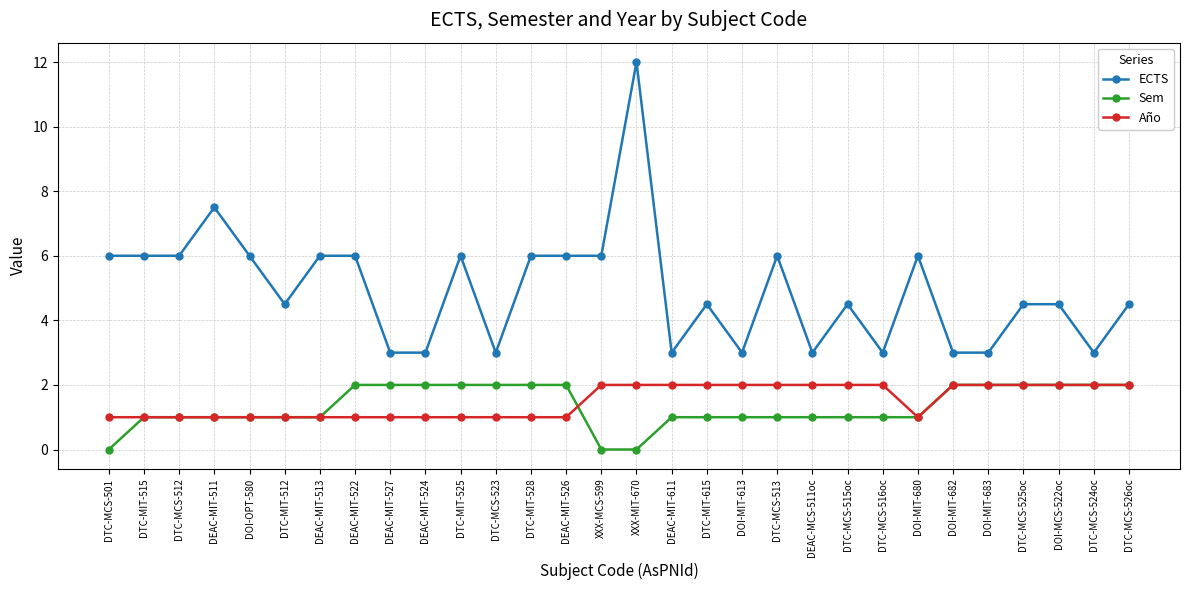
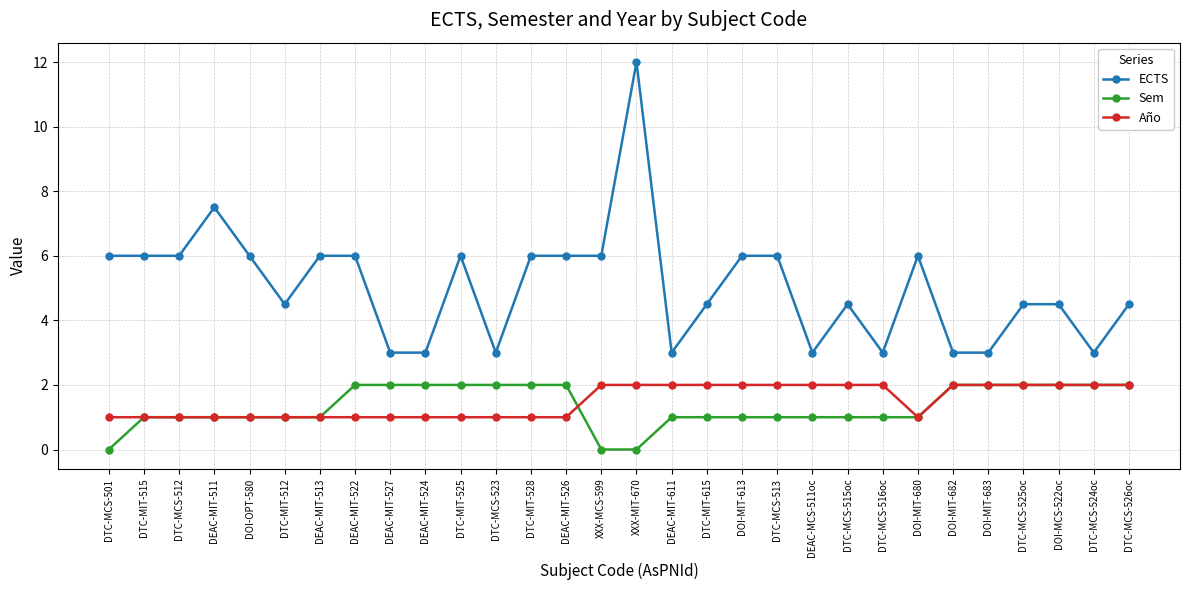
  {
    "ECTS": {
      "DTC-MCS-501": 6,
      "DTC-MIT-515": 6,
      "DTC-MCS-512": 6,
      "DEAC-MIT-511": 7.5,
      "DOI-OPT-580": 6,
      "DTC-MIT-512": 4.5,
      "DEAC-MIT-513": 6,
      "DEAC-MIT-522": 6,
      "DEAC-MIT-527": 3,
      "DEAC-MIT-524": 3,
      "DTC-MIT-525": 6,
      "DTC-MCS-523": 3,
      "DTC-MIT-528": 6,
      "DEAC-MIT-526": 6,
      "XXX-MCS-599": 6,
      "XXX-MIT-670": 12,
      "DEAC-MIT-611": 3,
      "DTC-MIT-615": 4.5,
-     "DOI-MIT-613": 3,
+     "DOI-MIT-613": 6,
      "DTC-MCS-513": 6,
      "DEAC-MCS-511oc": 3,
      "DTC-MCS-515oc": 4.5,
      "DTC-MCS-516oc": 3,
      "DOI-MIT-680": 6,
      "DOI-MIT-682": 3,
      "DOI-MIT-683": 3,
      "DTC-MCS-525oc": 4.5,
      "DOI-MCS-522oc": 4.5,
      "DTC-MCS-524oc": 3,
      "DTC-MCS-526oc": 4.5
    },
    "Sem": {
      "DTC-MCS-501": 0,
      "DEAC-MIT-522": 2,
      "DEAC-MIT-527": 2,
      "DEAC-MIT-524": 2,
      "DTC-MIT-525": 2,
      "DTC-MCS-523": 2,
      "DTC-MIT-528": 2,
      "DEAC-MIT-526": 2,
      "XXX-MCS-599": 0,
      "XXX-MIT-670": 0,
      "DEAC-MIT-611": 1,
      "DTC-MIT-615": 1,
      "DOI-MIT-613": 1,
      "DTC-MCS-513": 1,
      "DEAC-MCS-511oc": 1,
      "DTC-MCS-515oc": 1,
      "DTC-MCS-516oc": 1
    },
    "Año": {
      "DTC-MCS-501": 1,
      "DEAC-MIT-522": 1,
      "DEAC-MIT-527": 1,
      "DEAC-MIT-524": 1,
      "DTC-MIT-525": 1,
      "DTC-MCS-523": 1,
      "DTC-MIT-528": 1,
      "DEAC-MIT-526": 1,
      "XXX-MCS-599": 2,
      "XXX-MIT-670": 2,
      "DEAC-MIT-611": 2,
      "DTC-MIT-615": 2,
      "DOI-MIT-613": 2,
      "DTC-MCS-513": 2,
      "DEAC-MCS-511oc": 2,
      "DTC-MCS-515oc": 2,
      "DTC-MCS-516oc": 2
    }
  }
